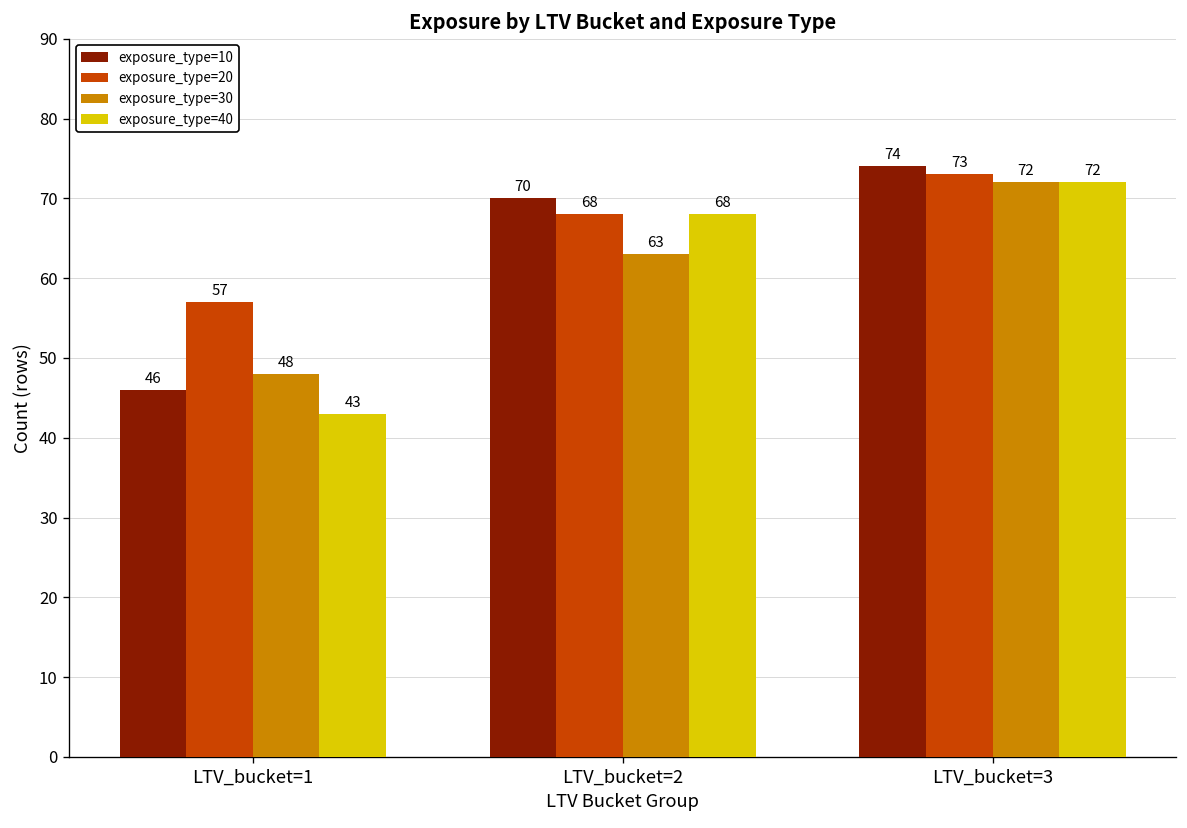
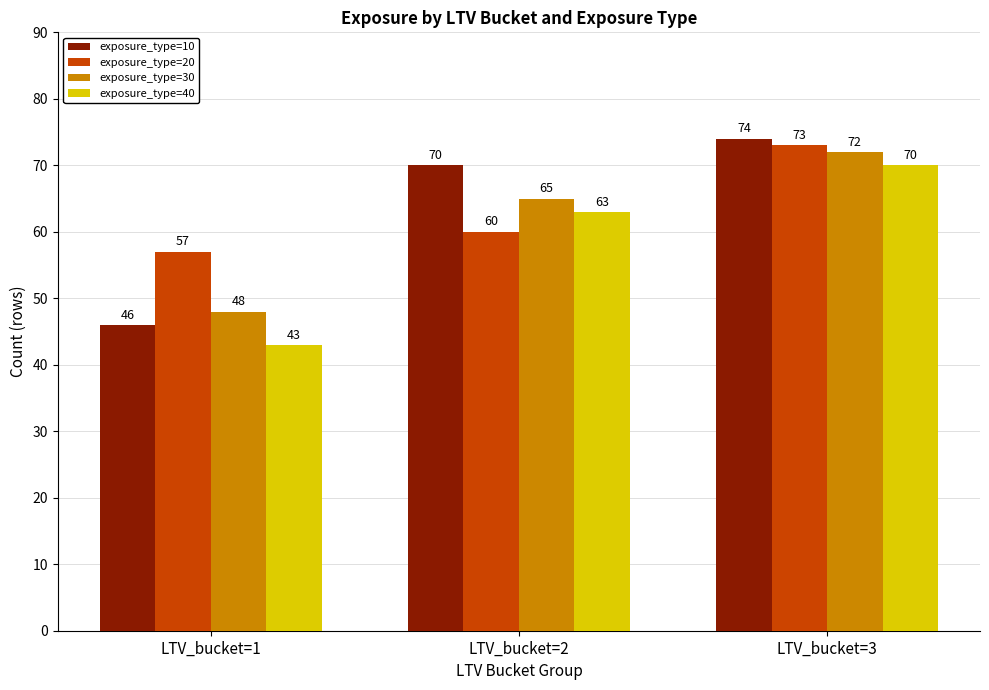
  {
    "exposure_type=10": {
      "LTV_bucket=1": 46,
      "LTV_bucket=2": 70,
      "LTV_bucket=3": 74
    },
    "exposure_type=20": {
      "LTV_bucket=1": 57,
-     "LTV_bucket=2": 68,
+     "LTV_bucket=2": 60,
      "LTV_bucket=3": 73
    },
    "exposure_type=30": {
      "LTV_bucket=1": 48,
-     "LTV_bucket=2": 63,
+     "LTV_bucket=2": 65,
      "LTV_bucket=3": 72
    },
    "exposure_type=40": {
      "LTV_bucket=1": 43,
-     "LTV_bucket=2": 68,
-     "LTV_bucket=3": 72
+     "LTV_bucket=2": 63,
+     "LTV_bucket=3": 70
    }
  }
